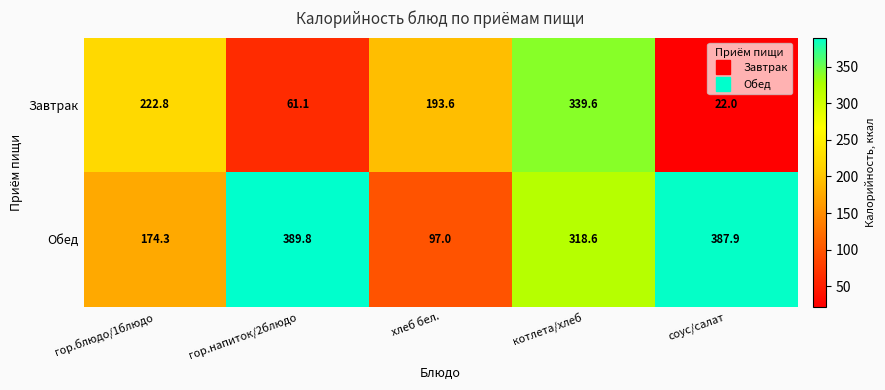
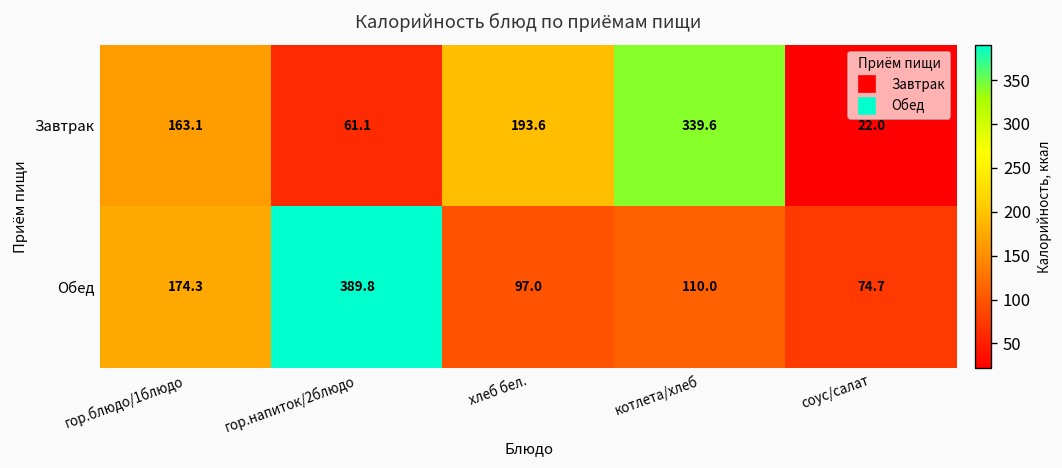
  {
    "Завтрак": {
-     "гор.блюдо/1блюдо": 222.8,
+     "гор.блюдо/1блюдо": 163.1,
      "гор.напиток/2блюдо": 61.1,
      "хлеб бел.": 193.6,
      "котлета/хлеб": 339.6,
      "соус/салат": 22.0
    },
    "Обед": {
      "гор.блюдо/1блюдо": 174.3,
      "гор.напиток/2блюдо": 389.8,
      "хлеб бел.": 97.0,
-     "котлета/хлеб": 318.6,
-     "соус/салат": 387.9
+     "котлета/хлеб": 110.0,
+     "соус/салат": 74.7
    }
  }
